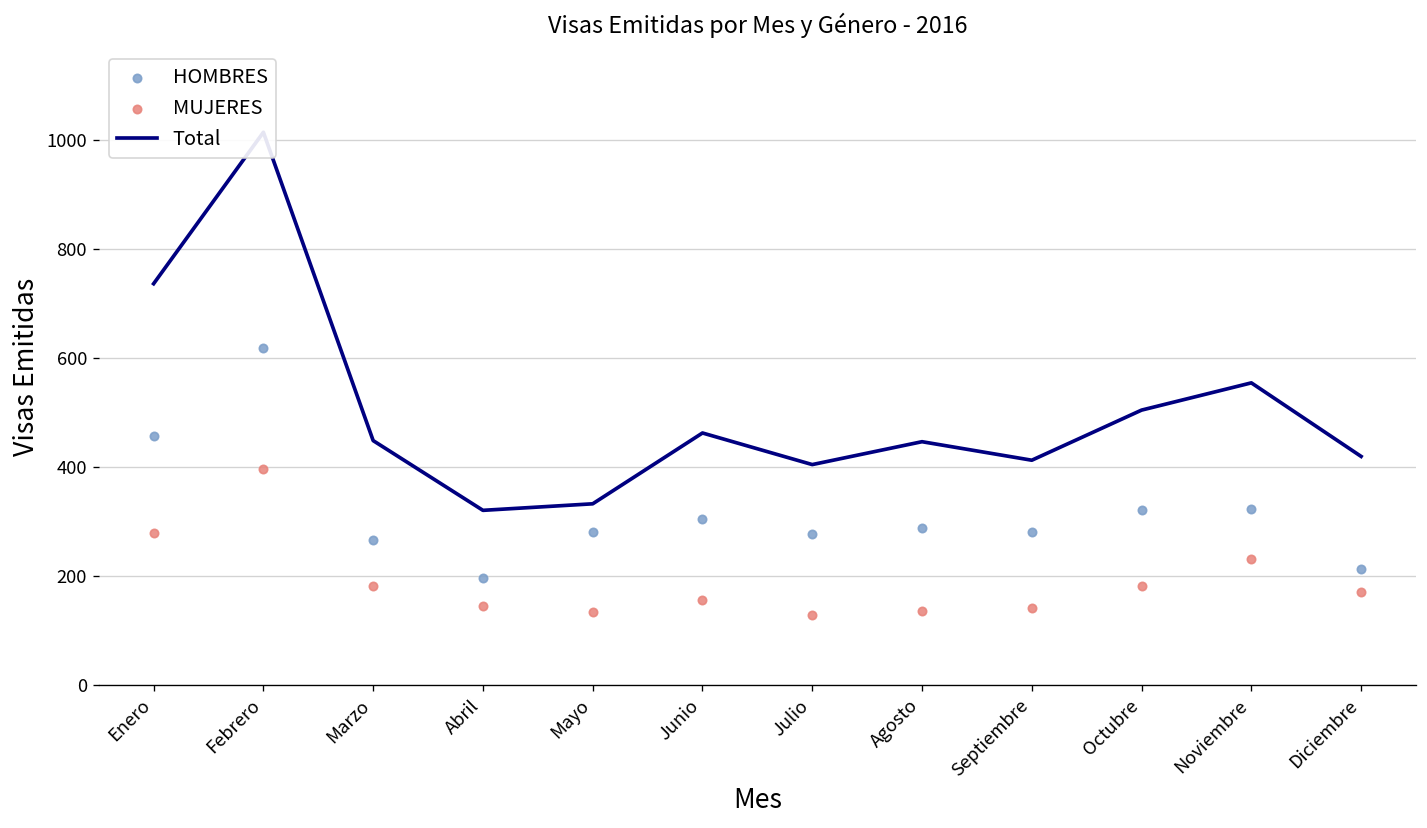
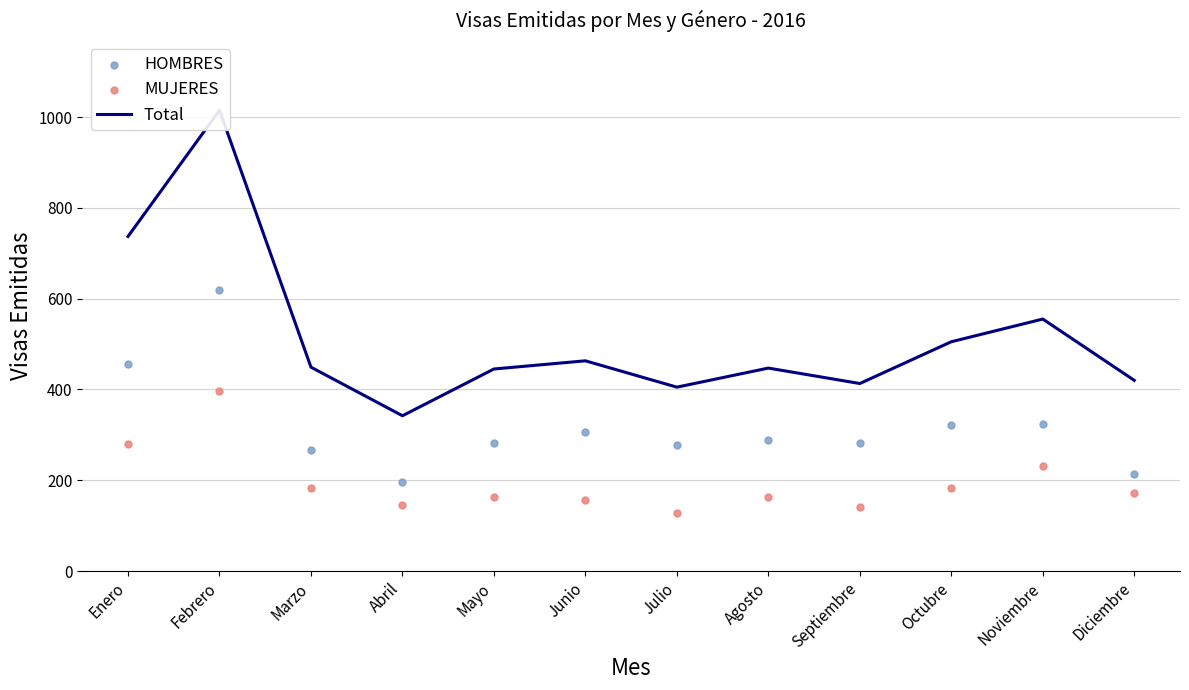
  {
    "Total": {
      "Enero": 740,
      "Marzo": 450,
-     "Abril": 320,
-     "Mayo": 330,
+     "Abril": 340,
+     "Mayo": 450,
      "Junio": 460,
      "Julio": 410,
      "Agosto": 450,
      "Septiembre": 410,
      "Octubre": 510,
      "Noviembre": 560,
      "Diciembre": 420
    },
    "MUJERES": {
-     "Mayo": 130,
-     "Agosto": 140
+     "Mayo": 160,
+     "Agosto": 160
    }
  }
